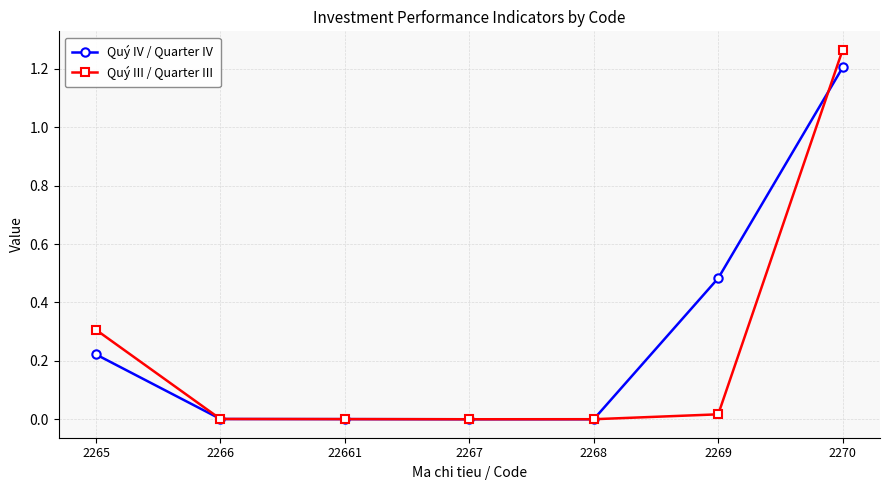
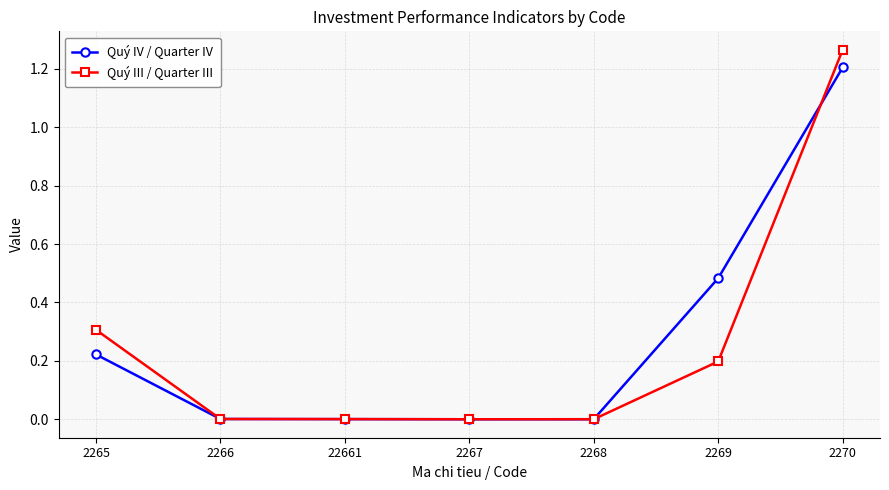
  {
    "Quý IV / Quarter IV": {
      "2265": 0.22,
      "2269": 0.48,
      "2270": 1.20
    },
    "Quý III / Quarter III": {
      "2265": 0.31,
-     "2269": 0.02,
+     "2269": 0.20,
      "2270": 1.27
    }
  }
